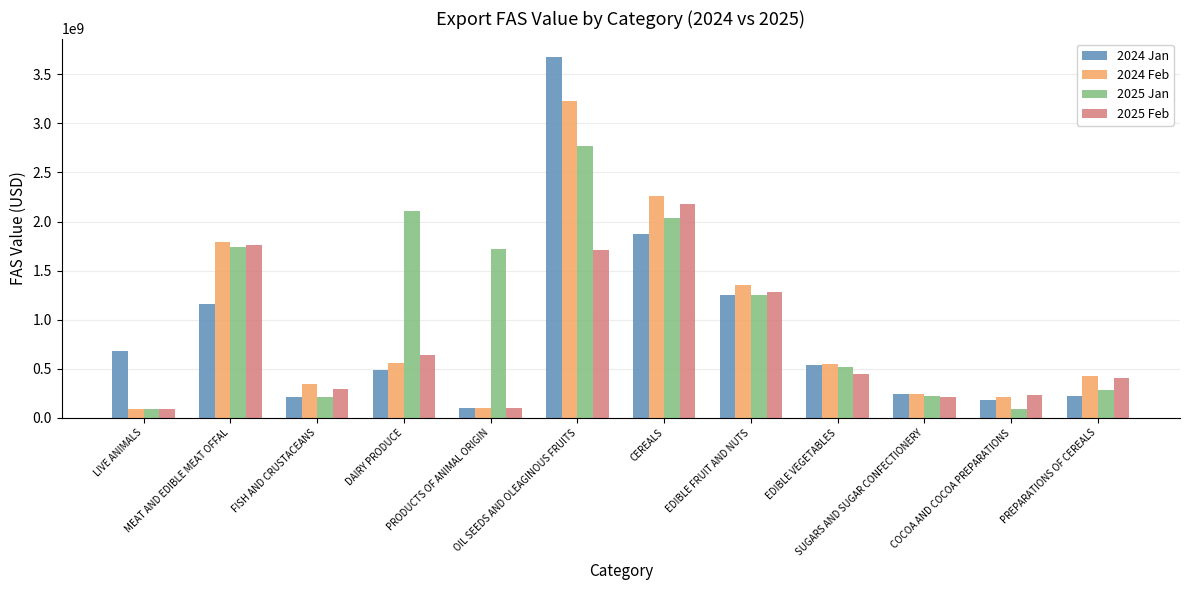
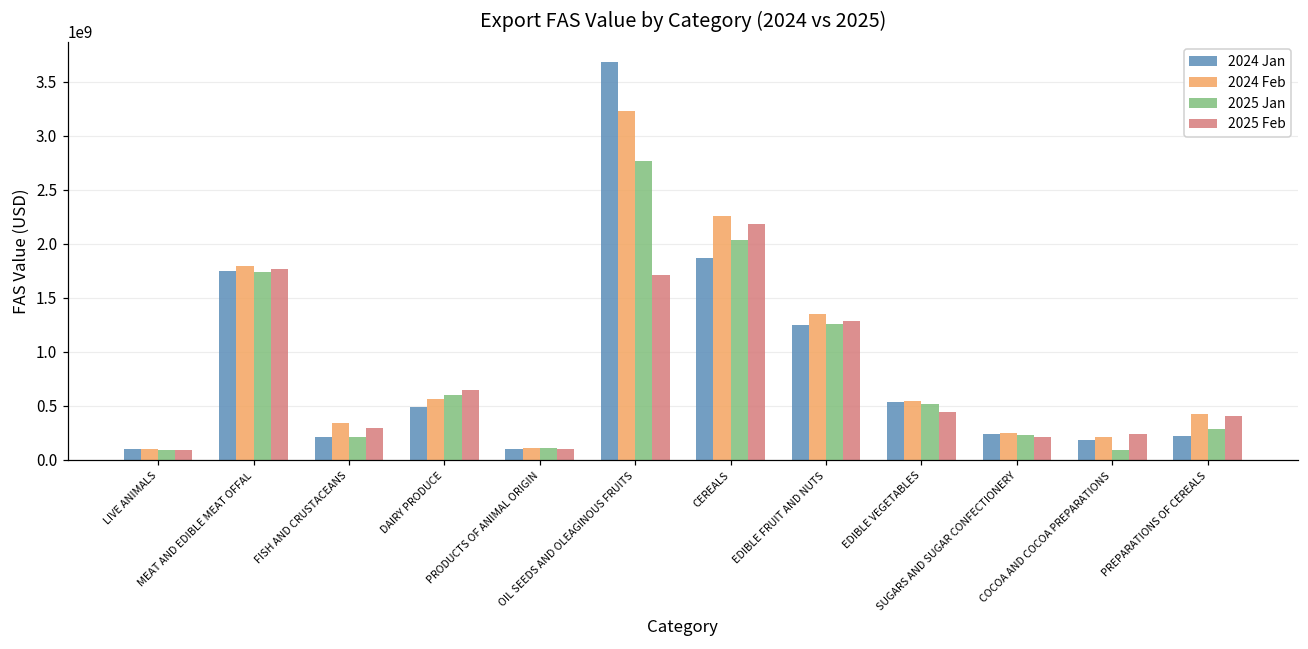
  {
    "2024 Jan": {
-     "LIVE ANIMALS": 700000000,
-     "MEAT AND EDIBLE MEAT OFFAL": 1200000000,
+     "LIVE ANIMALS": 100000000,
+     "MEAT AND EDIBLE MEAT OFFAL": 1700000000,
      "FISH AND CRUSTACEANS": 200000000,
      "DAIRY PRODUCE": 500000000,
      "PRODUCTS OF ANIMAL ORIGIN": 100000000,
      "OIL SEEDS AND OLEAGINOUS FRUITS": 3700000000,
      "CEREALS": 1900000000,
      "EDIBLE FRUIT AND NUTS": 1200000000,
      "EDIBLE VEGETABLES": 500000000,
      "SUGARS AND SUGAR CONFECTIONERY": 200000000,
      "COCOA AND COCOA PREPARATIONS": 200000000,
      "PREPARATIONS OF CEREALS": 200000000
    },
    "2025 Jan": {
      "LIVE ANIMALS": 100000000,
      "MEAT AND EDIBLE MEAT OFFAL": 1700000000,
      "FISH AND CRUSTACEANS": 200000000,
-     "DAIRY PRODUCE": 2100000000,
-     "PRODUCTS OF ANIMAL ORIGIN": 1700000000,
+     "DAIRY PRODUCE": 600000000,
+     "PRODUCTS OF ANIMAL ORIGIN": 100000000,
      "OIL SEEDS AND OLEAGINOUS FRUITS": 2800000000,
      "CEREALS": 2000000000,
      "EDIBLE FRUIT AND NUTS": 1300000000,
      "EDIBLE VEGETABLES": 500000000,
      "SUGARS AND SUGAR CONFECTIONERY": 200000000,
      "COCOA AND COCOA PREPARATIONS": 100000000,
      "PREPARATIONS OF CEREALS": 300000000
    }
  }
